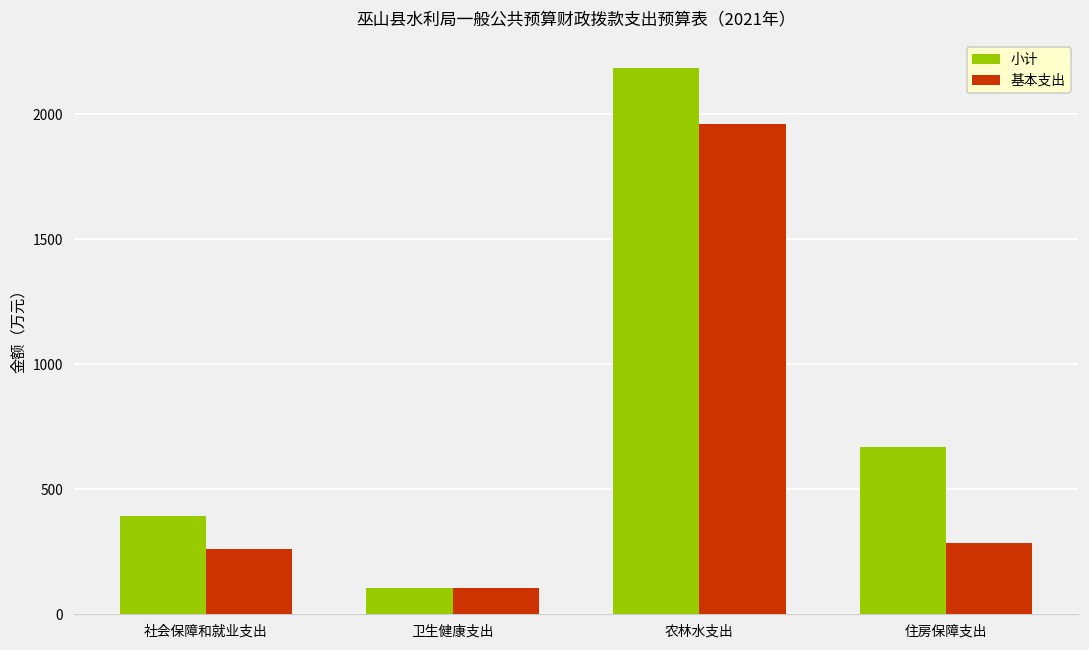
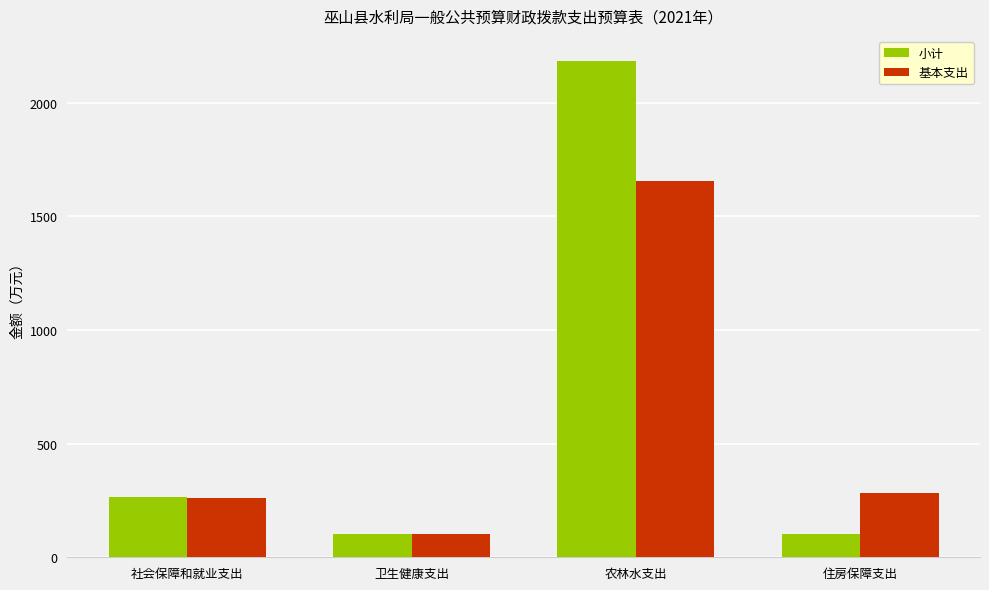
  {
    "小计": {
-     "社会保障和就业支出": 390,
+     "社会保障和就业支出": 270,
      "卫生健康支出": 100,
      "农林水支出": 2180,
-     "住房保障支出": 670
+     "住房保障支出": 100
    },
    "基本支出": {
      "社会保障和就业支出": 260,
      "卫生健康支出": 100,
-     "农林水支出": 1960,
+     "农林水支出": 1650,
      "住房保障支出": 280
    }
  }
